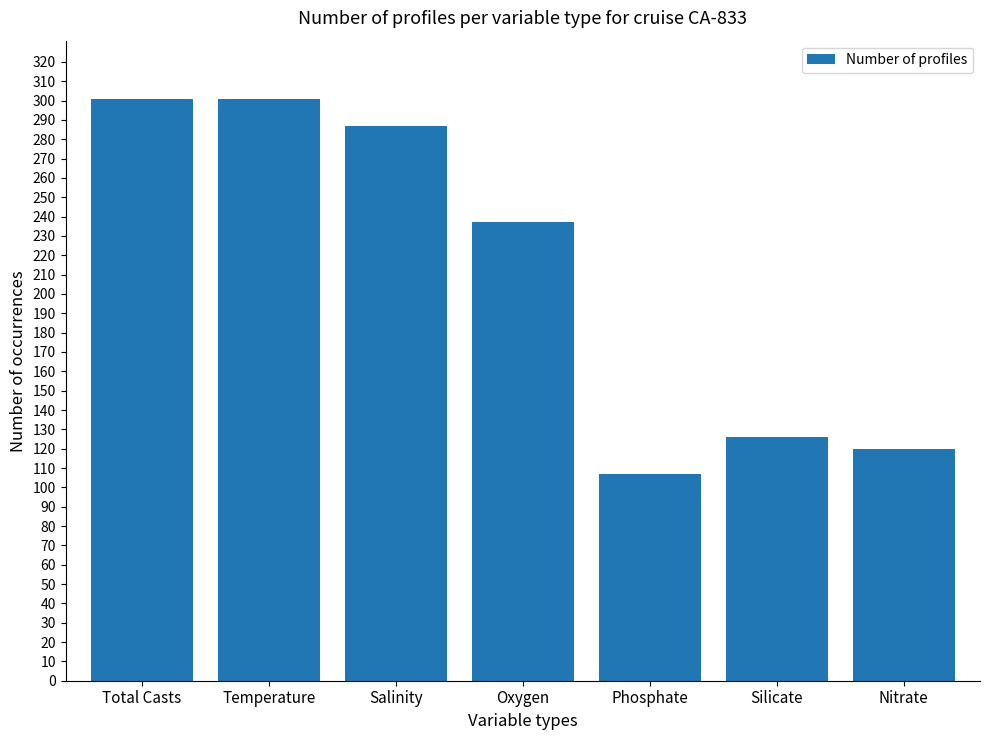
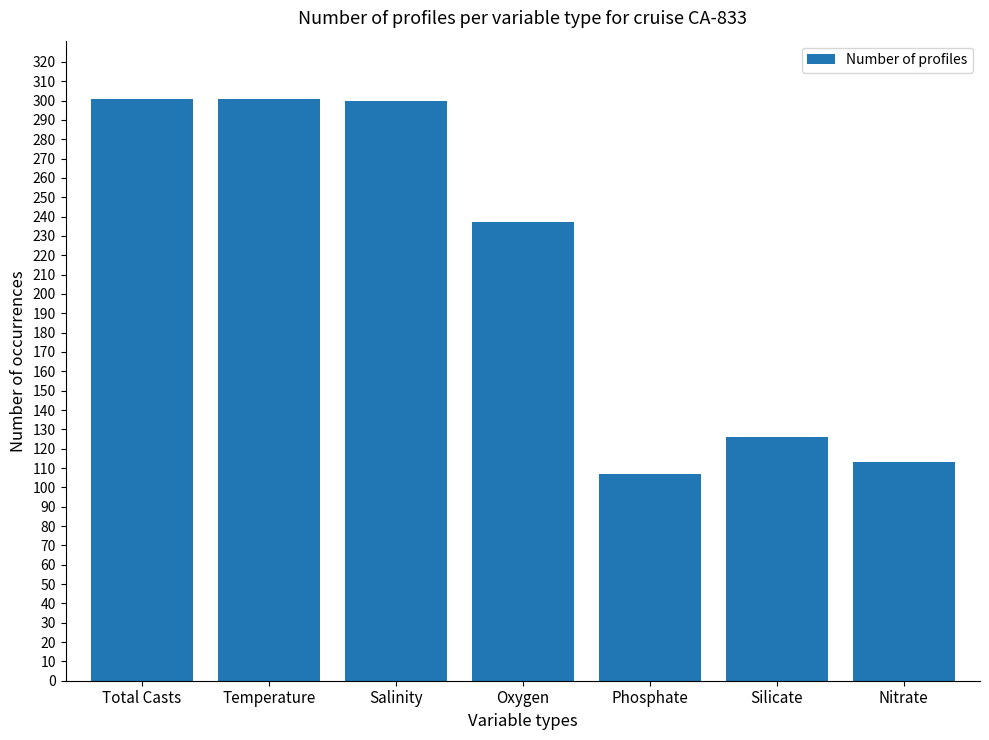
  {
    "Total Casts": 301,
    "Temperature": 301,
-   "Salinity": 287,
+   "Salinity": 300,
    "Oxygen": 237,
    "Phosphate": 107,
    "Silicate": 126,
-   "Nitrate": 120
+   "Nitrate": 113
  }
